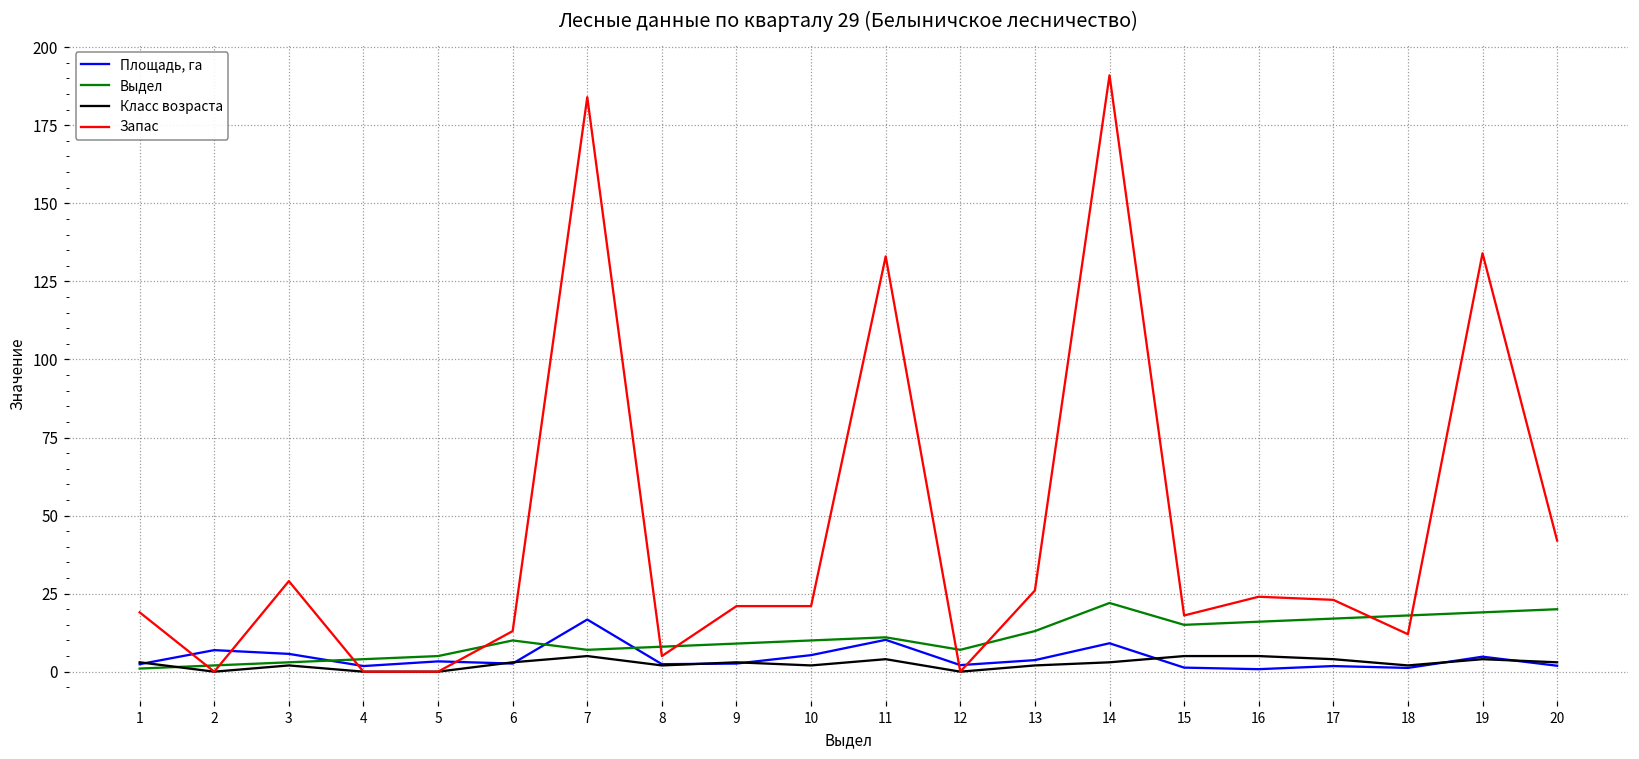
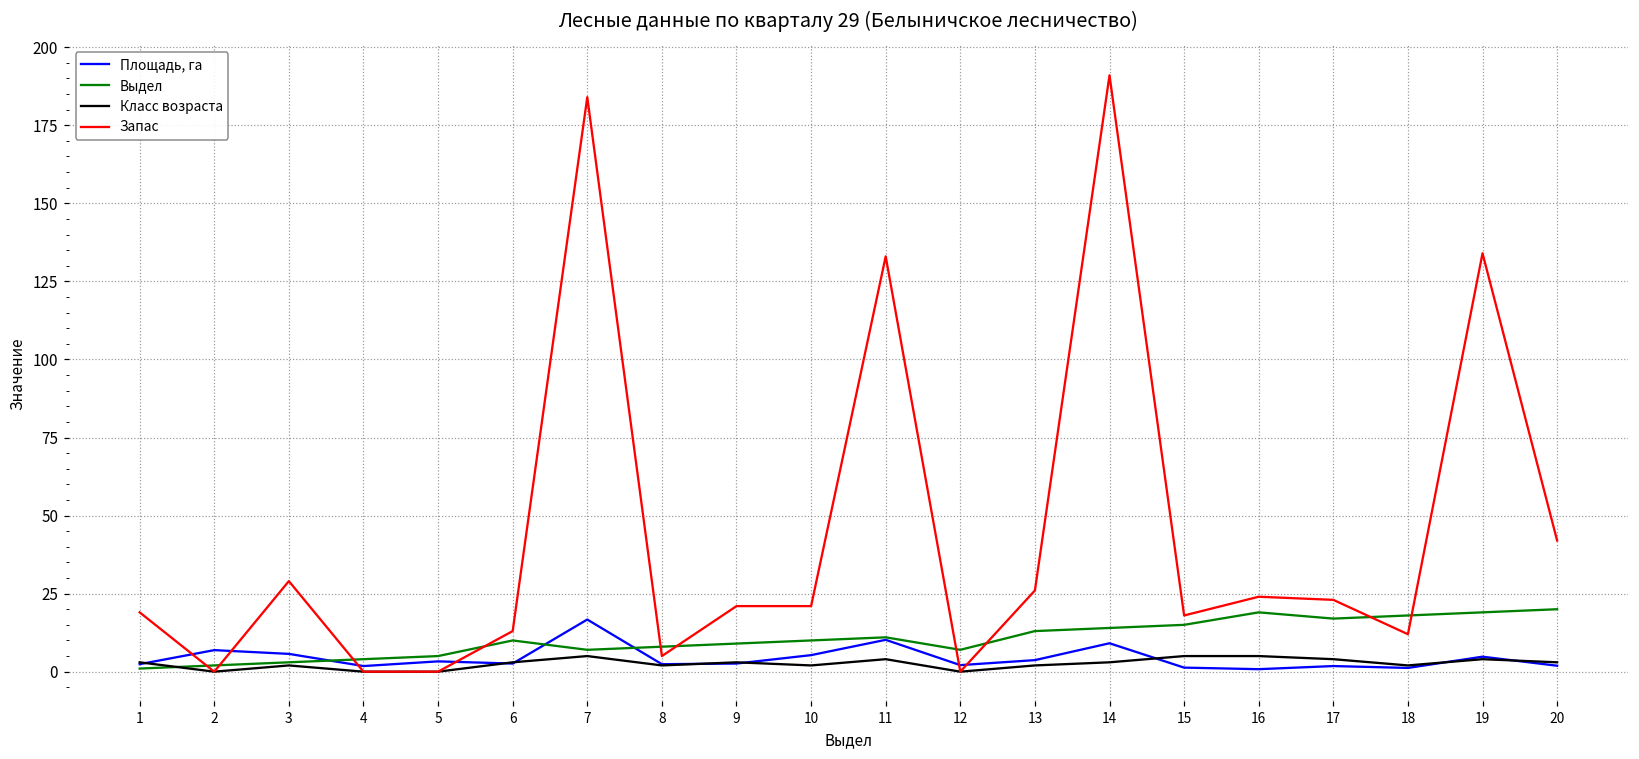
  {
    "Площадь, га": {
      "2": 7,
      "3": 6,
      "4": 2,
      "5": 3,
      "7": 17,
      "10": 5,
      "12": 2,
      "13": 4,
      "14": 9,
      "15": 1,
      "16": 1,
      "17": 2,
      "20": 2
    },
    "Выдел": {
      "1": 1,
      "2": 2,
      "3": 3,
      "4": 4,
      "5": 5,
      "6": 10,
      "7": 7,
      "8": 8,
      "9": 9,
      "10": 10,
      "12": 7,
      "13": 13,
-     "14": 22,
+     "14": 14,
      "15": 15,
-     "16": 16,
+     "16": 19,
      "17": 17,
      "18": 18,
      "19": 19,
      "20": 20
    },
    "Класс возраста": {
      "3": 2,
      "7": 5,
      "10": 2,
      "11": 4,
      "13": 2,
      "14": 3,
      "15": 5,
      "16": 5,
      "17": 4,
      "20": 3
    },
    "Запас": {
      "1": 19,
      "3": 29,
      "6": 13,
      "7": 184,
      "8": 5,
      "9": 21,
      "10": 21,
      "11": 133,
      "13": 26,
      "14": 191,
      "15": 18,
      "16": 24,
      "17": 23,
      "18": 12,
      "19": 134,
      "20": 42
    }
  }
